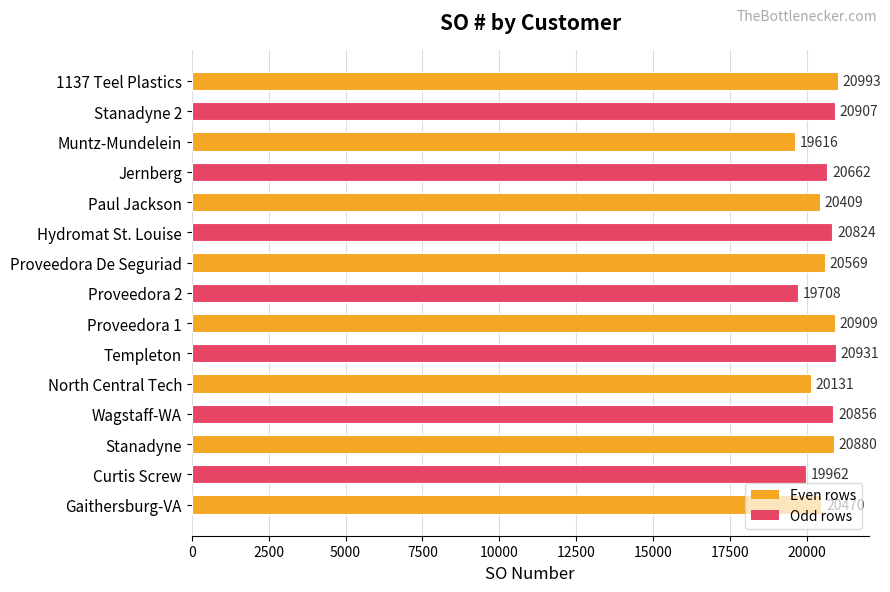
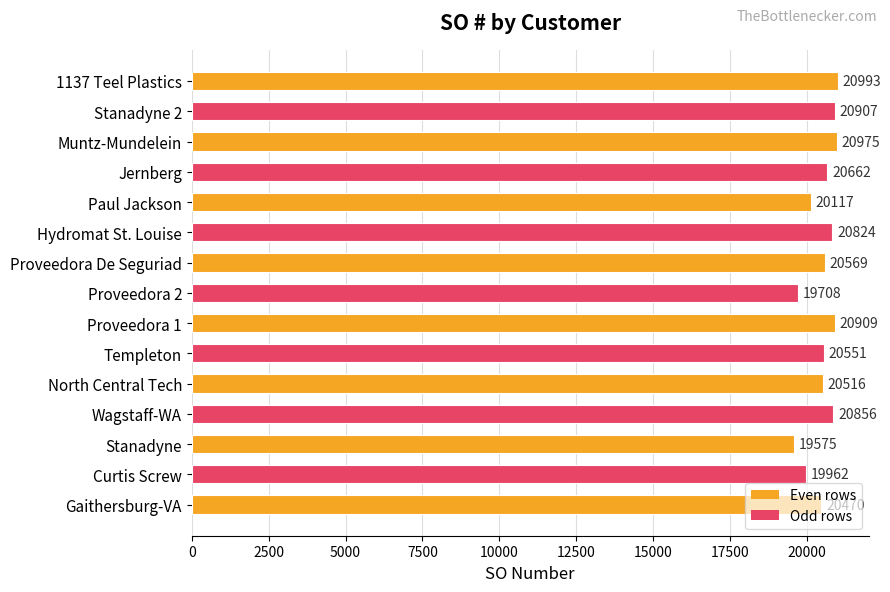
  {
    "1137 Teel Plastics": 20993,
    "Stanadyne 2": 20907,
-   "Muntz-Mundelein": 19616,
+   "Muntz-Mundelein": 20975,
    "Jernberg": 20662,
-   "Paul Jackson": 20409,
+   "Paul Jackson": 20117,
    "Hydromat St. Louise": 20824,
    "Proveedora De Seguriad": 20569,
    "Proveedora 2": 19708,
    "Proveedora 1": 20909,
-   "Templeton": 20931,
-   "North Central Tech": 20131,
+   "Templeton": 20551,
+   "North Central Tech": 20516,
    "Wagstaff-WA": 20856,
-   "Stanadyne": 20880,
+   "Stanadyne": 19575,
    "Curtis Screw": 19962
  }
